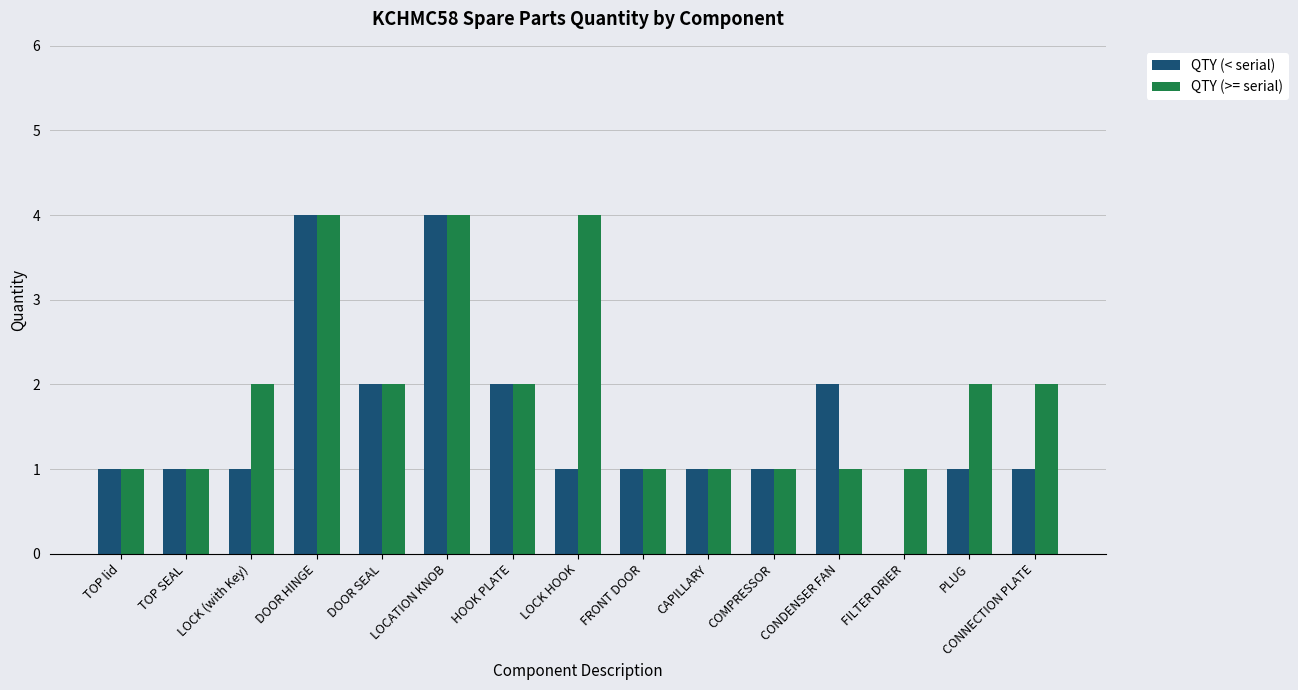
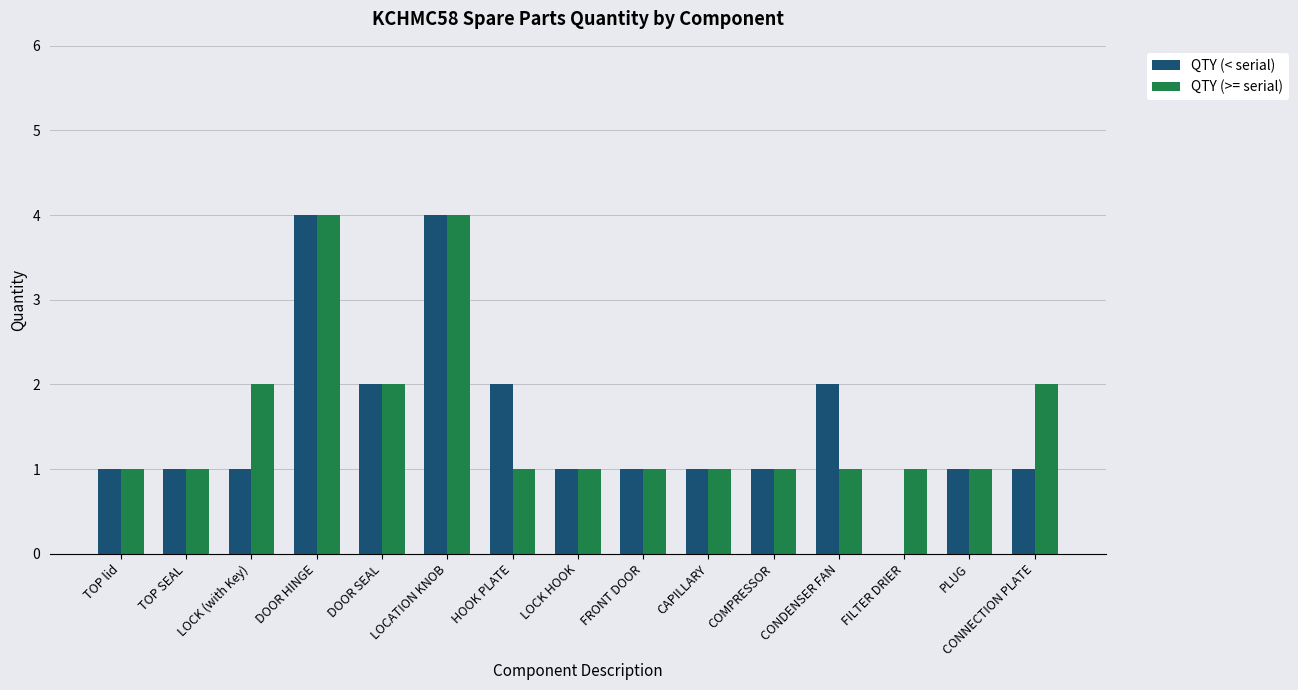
  {
    "QTY (< serial)": {
      "TOP lid": 1,
      "TOP SEAL": 1,
      "LOCK (with Key)": 1,
      "DOOR HINGE": 4,
      "DOOR SEAL": 2,
      "LOCATION KNOB": 4,
      "HOOK PLATE": 2,
      "LOCK HOOK": 1,
      "FRONT DOOR": 1,
      "CAPILLARY": 1,
      "COMPRESSOR": 1,
      "CONDENSER FAN": 2,
      "FILTER DRIER": 0,
      "PLUG": 1,
      "CONNECTION PLATE": 1
    },
    "QTY (>= serial)": {
      "TOP lid": 1,
      "TOP SEAL": 1,
      "LOCK (with Key)": 2,
      "DOOR HINGE": 4,
      "DOOR SEAL": 2,
      "LOCATION KNOB": 4,
-     "HOOK PLATE": 2,
-     "LOCK HOOK": 4,
+     "HOOK PLATE": 1,
+     "LOCK HOOK": 1,
      "FRONT DOOR": 1,
      "CAPILLARY": 1,
      "COMPRESSOR": 1,
      "CONDENSER FAN": 1,
      "FILTER DRIER": 1,
-     "PLUG": 2,
+     "PLUG": 1,
      "CONNECTION PLATE": 2
    }
  }
